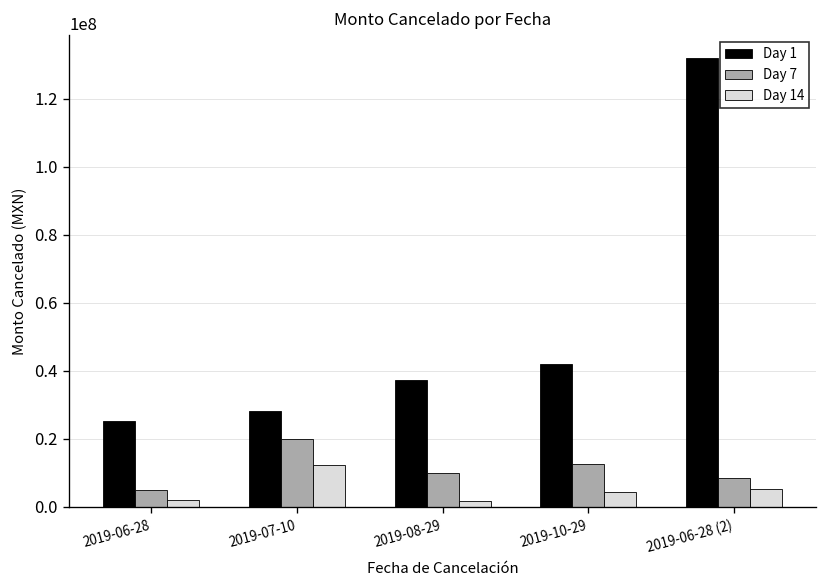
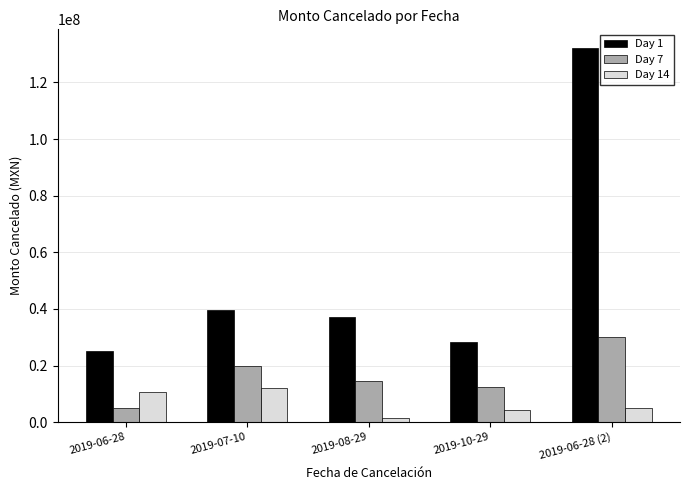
  {
    "Day 1": {
      "2019-06-28": 25000000,
-     "2019-07-10": 28000000,
+     "2019-07-10": 39000000,
      "2019-08-29": 37000000,
-     "2019-10-29": 42000000,
+     "2019-10-29": 28000000,
      "2019-06-28 (2)": 132000000
    },
    "Day 7": {
      "2019-06-28": 5000000,
      "2019-07-10": 20000000,
-     "2019-08-29": 10000000,
+     "2019-08-29": 14000000,
      "2019-10-29": 12000000,
-     "2019-06-28 (2)": 8000000
+     "2019-06-28 (2)": 30000000
    },
    "Day 14": {
-     "2019-06-28": 2000000,
+     "2019-06-28": 11000000,
      "2019-07-10": 12000000,
      "2019-08-29": 2000000,
      "2019-10-29": 4000000,
      "2019-06-28 (2)": 5000000
    }
  }
